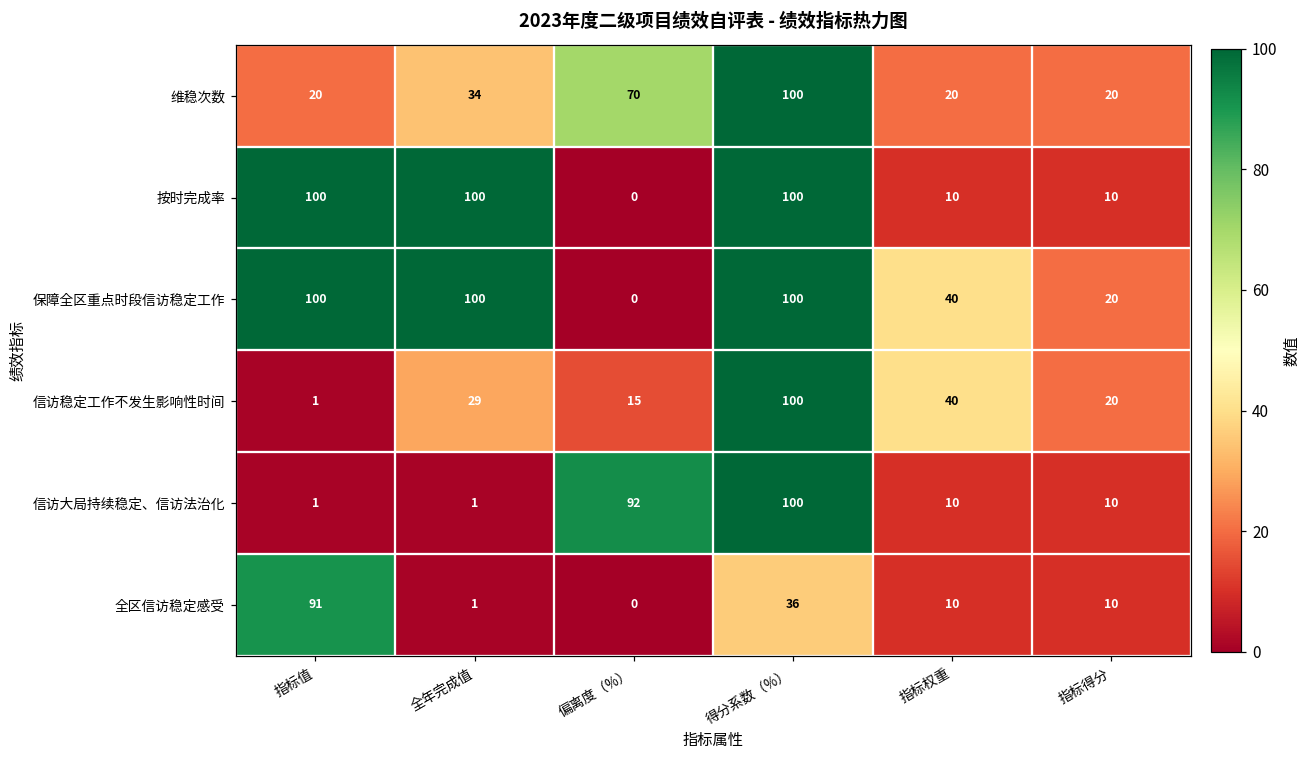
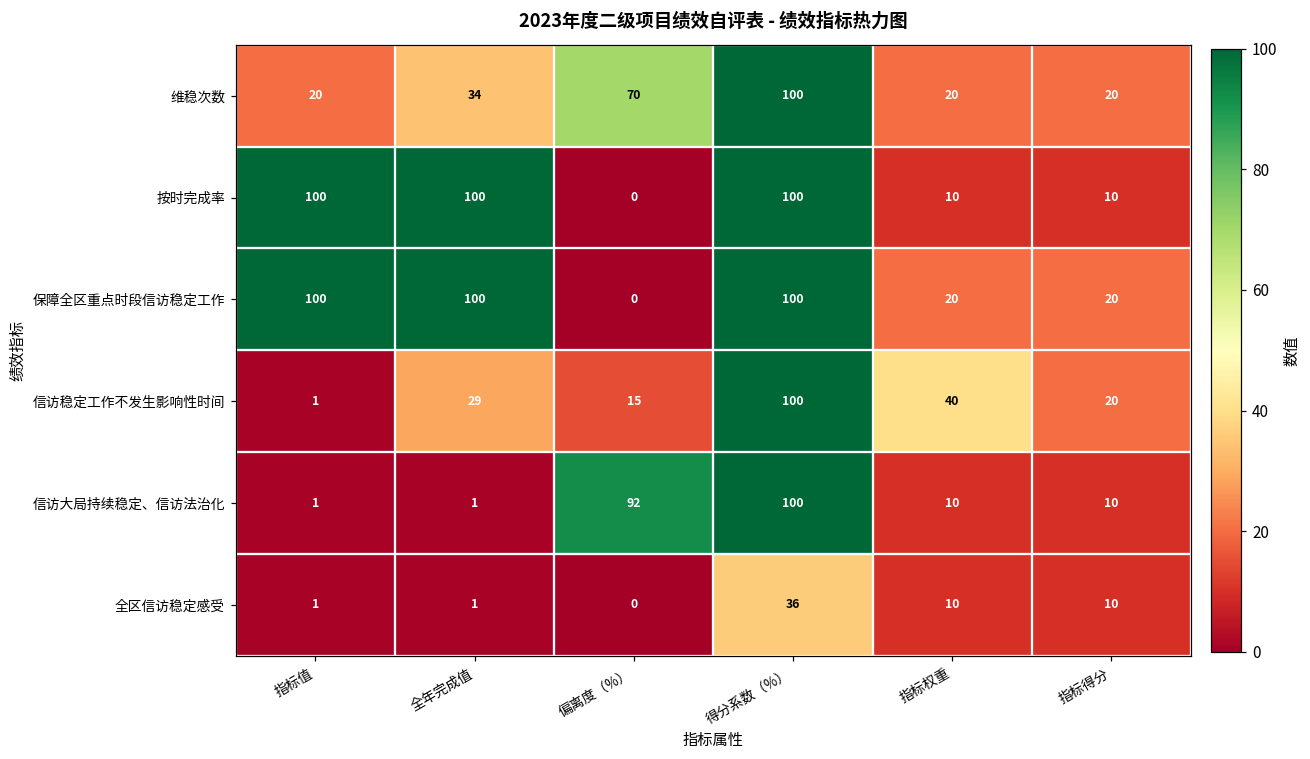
  {
    "维稳次数": {
      "指标值": 20,
      "全年完成值": 34,
      "偏离度（%）": 70,
      "得分系数（%）": 100,
      "指标权重": 20,
      "指标得分": 20
    },
    "按时完成率": {
      "指标值": 100,
      "全年完成值": 100,
      "偏离度（%）": 0,
      "得分系数（%）": 100,
      "指标权重": 10,
      "指标得分": 10
    },
    "保障全区重点时段信访稳定工作": {
      "指标值": 100,
      "全年完成值": 100,
      "偏离度（%）": 0,
      "得分系数（%）": 100,
-     "指标权重": 40,
+     "指标权重": 20,
      "指标得分": 20
    },
    "信访稳定工作不发生影响性时间": {
      "指标值": 1,
      "全年完成值": 29,
      "偏离度（%）": 15,
      "得分系数（%）": 100,
      "指标权重": 40,
      "指标得分": 20
    },
    "信访大局持续稳定、信访法治化": {
      "指标值": 1,
      "全年完成值": 1,
      "偏离度（%）": 92,
      "得分系数（%）": 100,
      "指标权重": 10,
      "指标得分": 10
    },
    "全区信访稳定感受": {
-     "指标值": 91,
+     "指标值": 1,
      "全年完成值": 1,
      "偏离度（%）": 0,
      "得分系数（%）": 36,
      "指标权重": 10,
      "指标得分": 10
    }
  }
